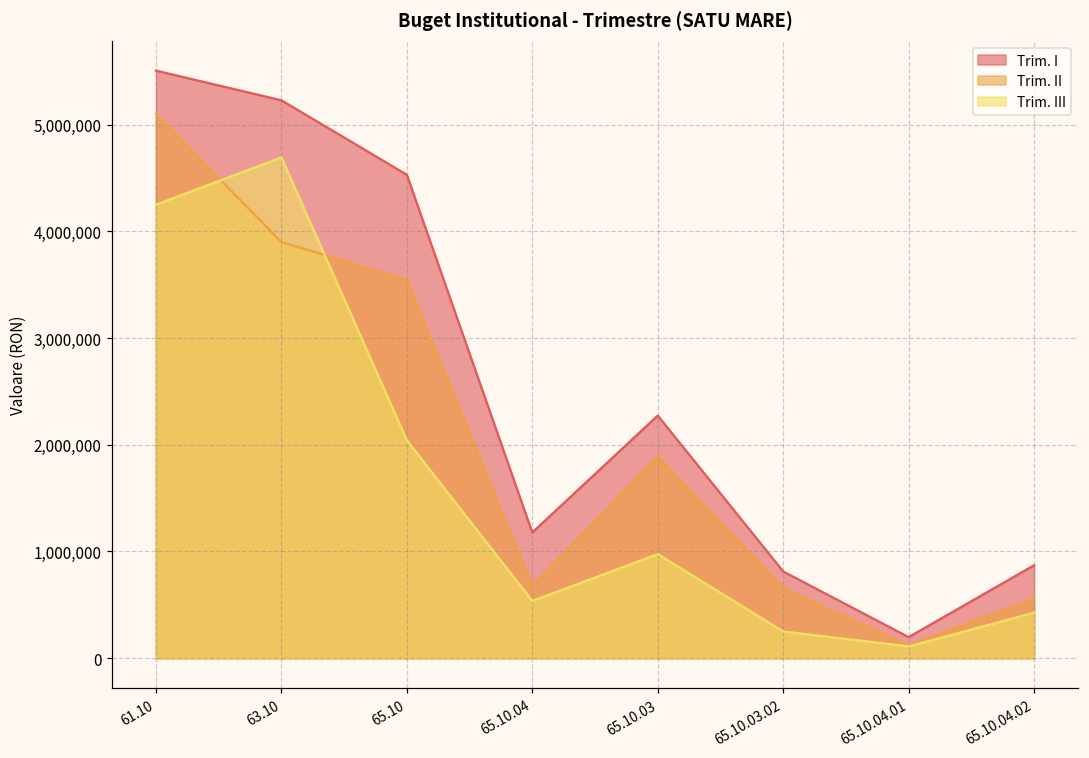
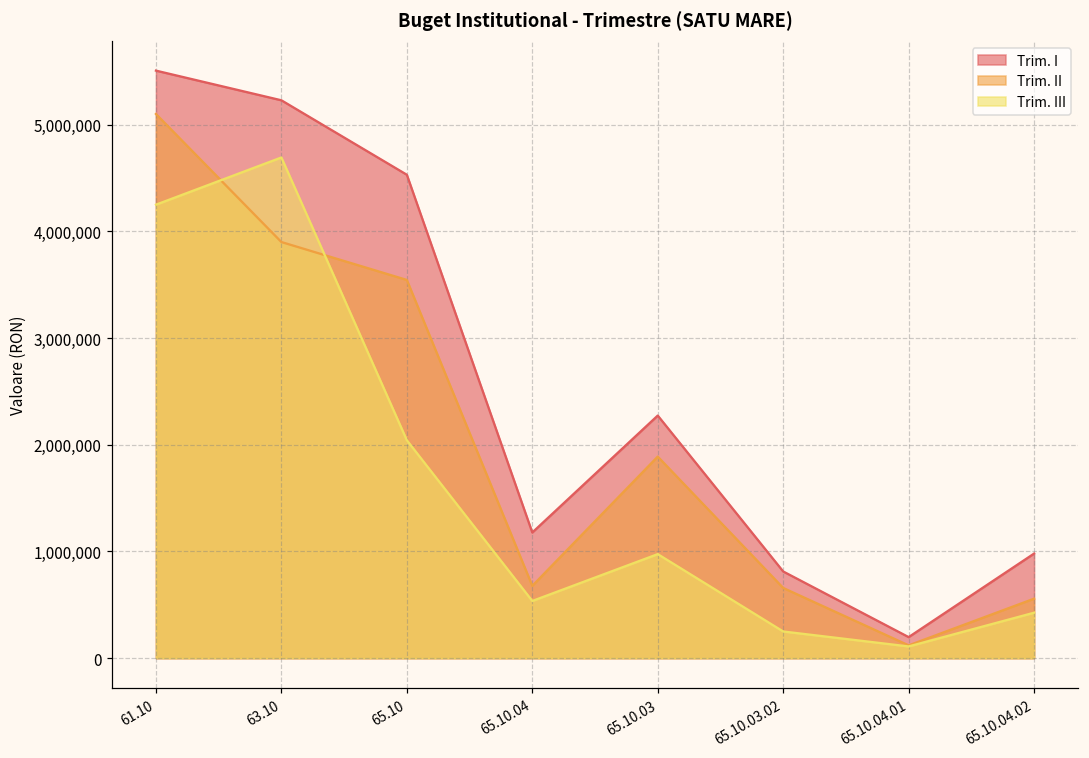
  {
    "Trim. I": {
      "61.10": "5,500,000",
      "63.10": "5,200,000",
      "65.10": "4,500,000",
      "65.10.04": "1,200,000",
      "65.10.03": "2,300,000",
      "65.10.03.02": "800,000",
      "65.10.04.01": "200,000",
-     "65.10.04.02": "900,000"
+     "65.10.04.02": "1,000,000"
    },
    "Trim. II": {
      "61.10": "5,100,000",
      "63.10": "3,900,000",
      "65.10": "3,500,000",
      "65.10.04": "700,000",
      "65.10.03": "1,900,000",
      "65.10.03.02": "700,000",
      "65.10.04.02": "600,000"
    },
    "Trim. III": {
      "61.10": "4,300,000",
      "63.10": "4,700,000",
      "65.10": "2,000,000",
      "65.10.04": "500,000",
      "65.10.03": "1,000,000",
      "65.10.03.02": "300,000",
      "65.10.04.02": "400,000"
    }
  }
